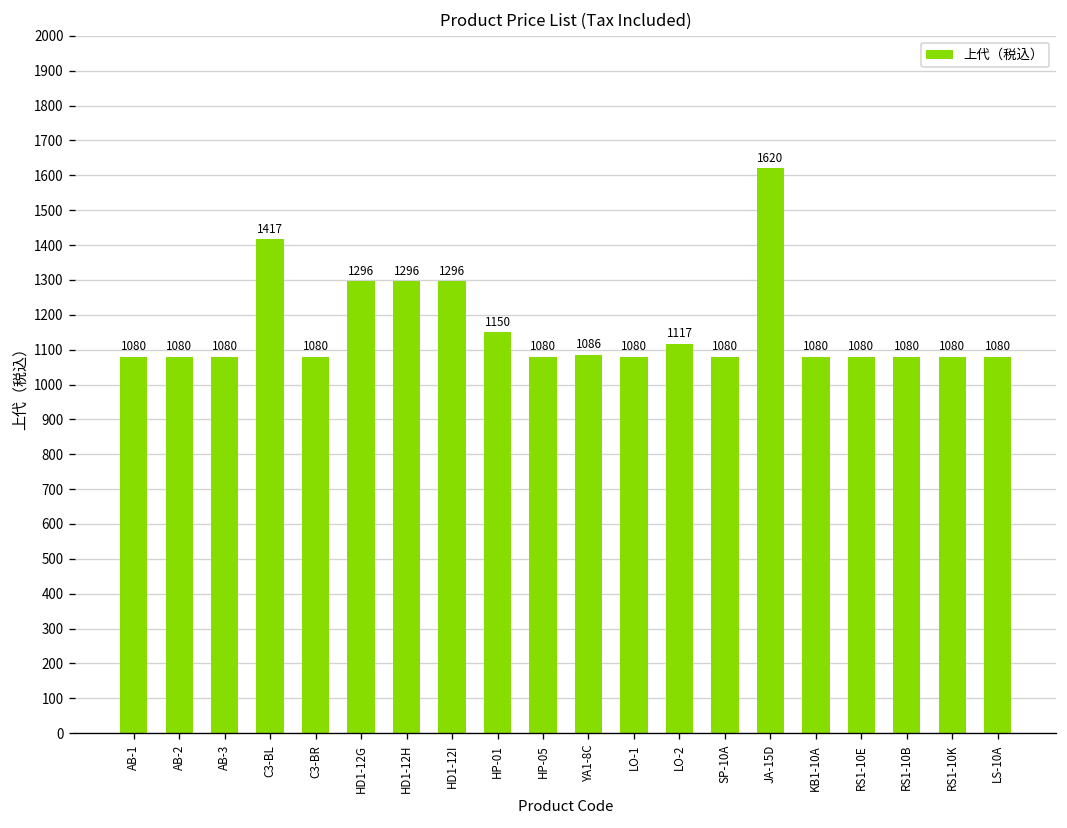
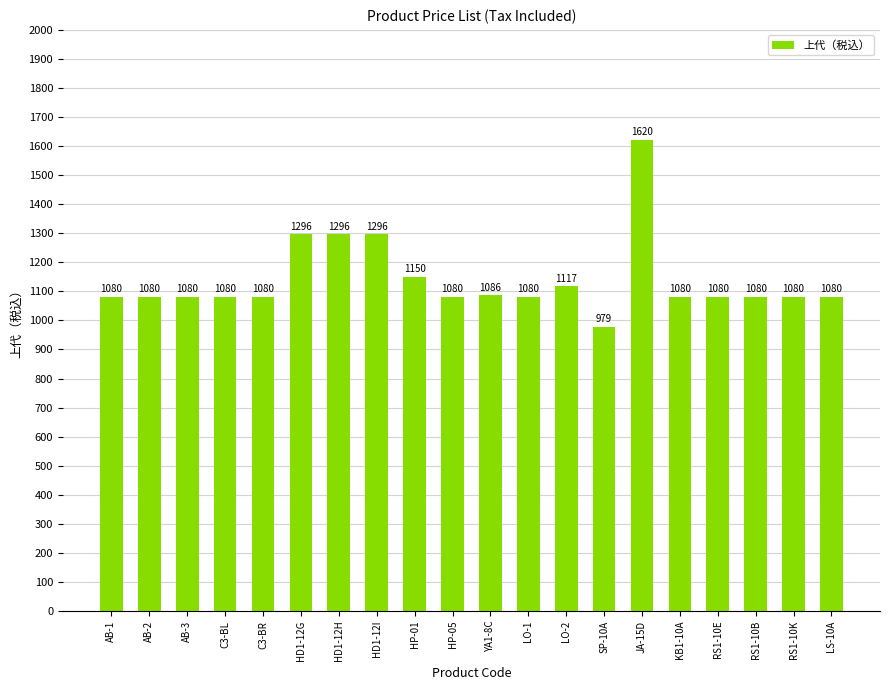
  {
    "AB-1": 1080,
    "AB-2": 1080,
    "AB-3": 1080,
-   "C3-BL": 1417,
+   "C3-BL": 1080,
    "C3-BR": 1080,
    "HD1-12G": 1296,
    "HD1-12H": 1296,
    "HD1-12I": 1296,
    "HP-01": 1150,
    "HP-05": 1080,
    "YA1-8C": 1086,
    "LO-1": 1080,
    "LO-2": 1117,
-   "SP-10A": 1080,
+   "SP-10A": 979,
    "JA-15D": 1620,
    "KB1-10A": 1080,
    "RS1-10E": 1080,
    "RS1-10B": 1080,
    "RS1-10K": 1080,
    "LS-10A": 1080
  }
